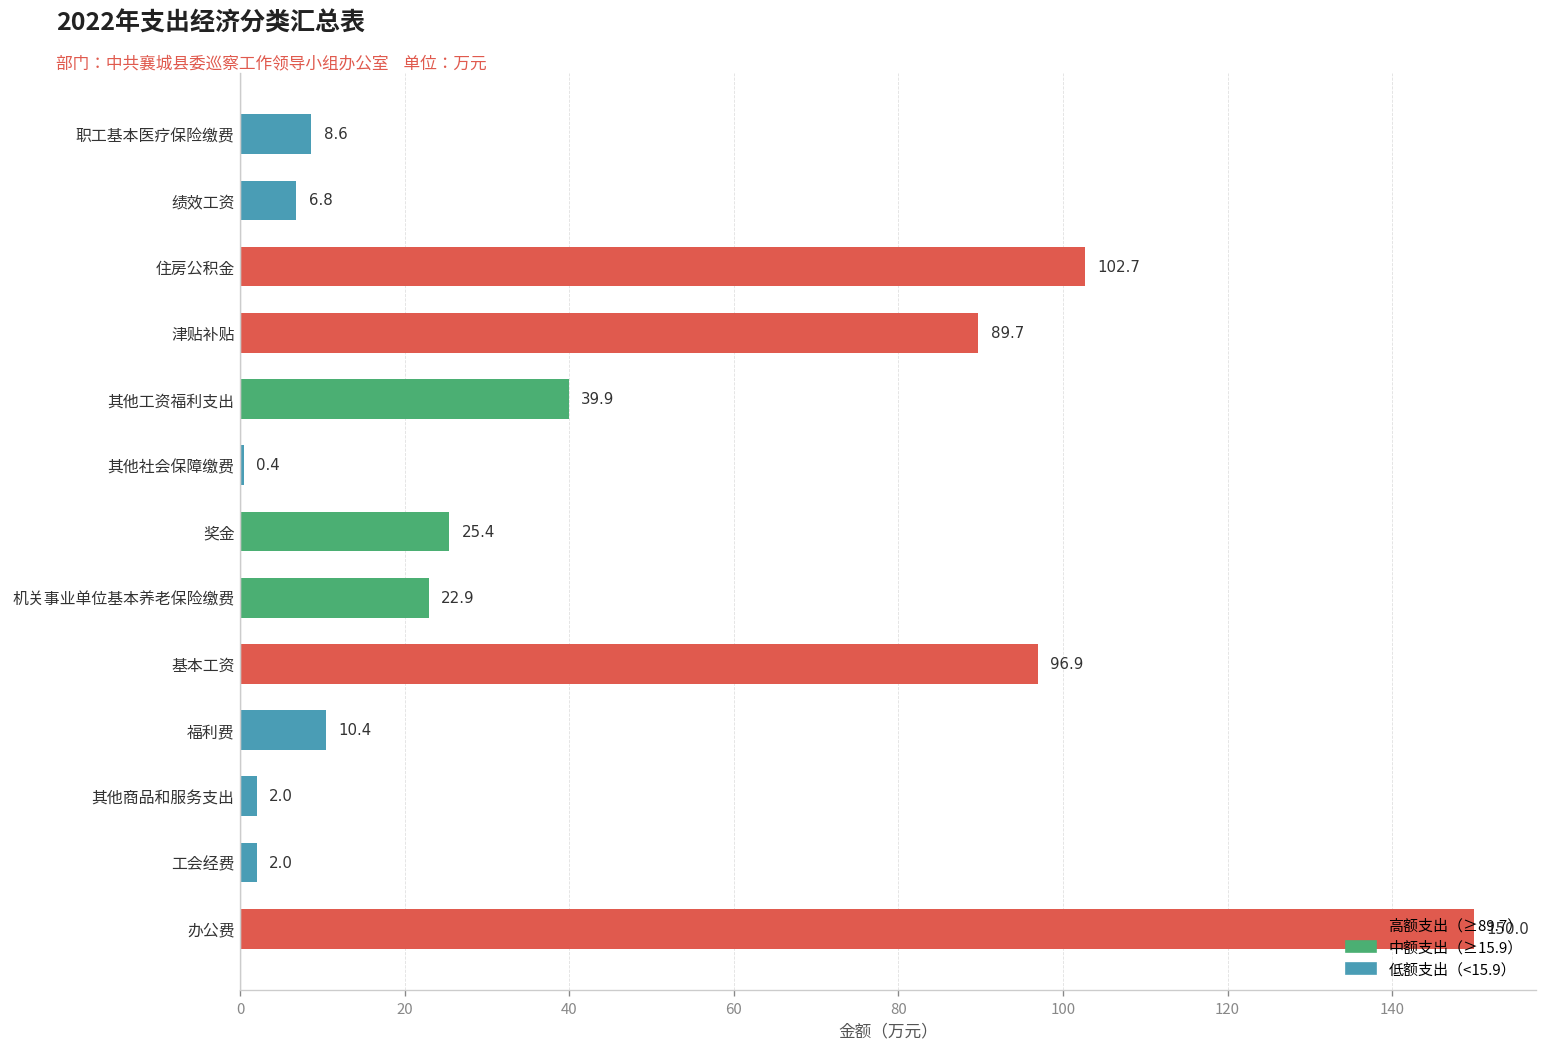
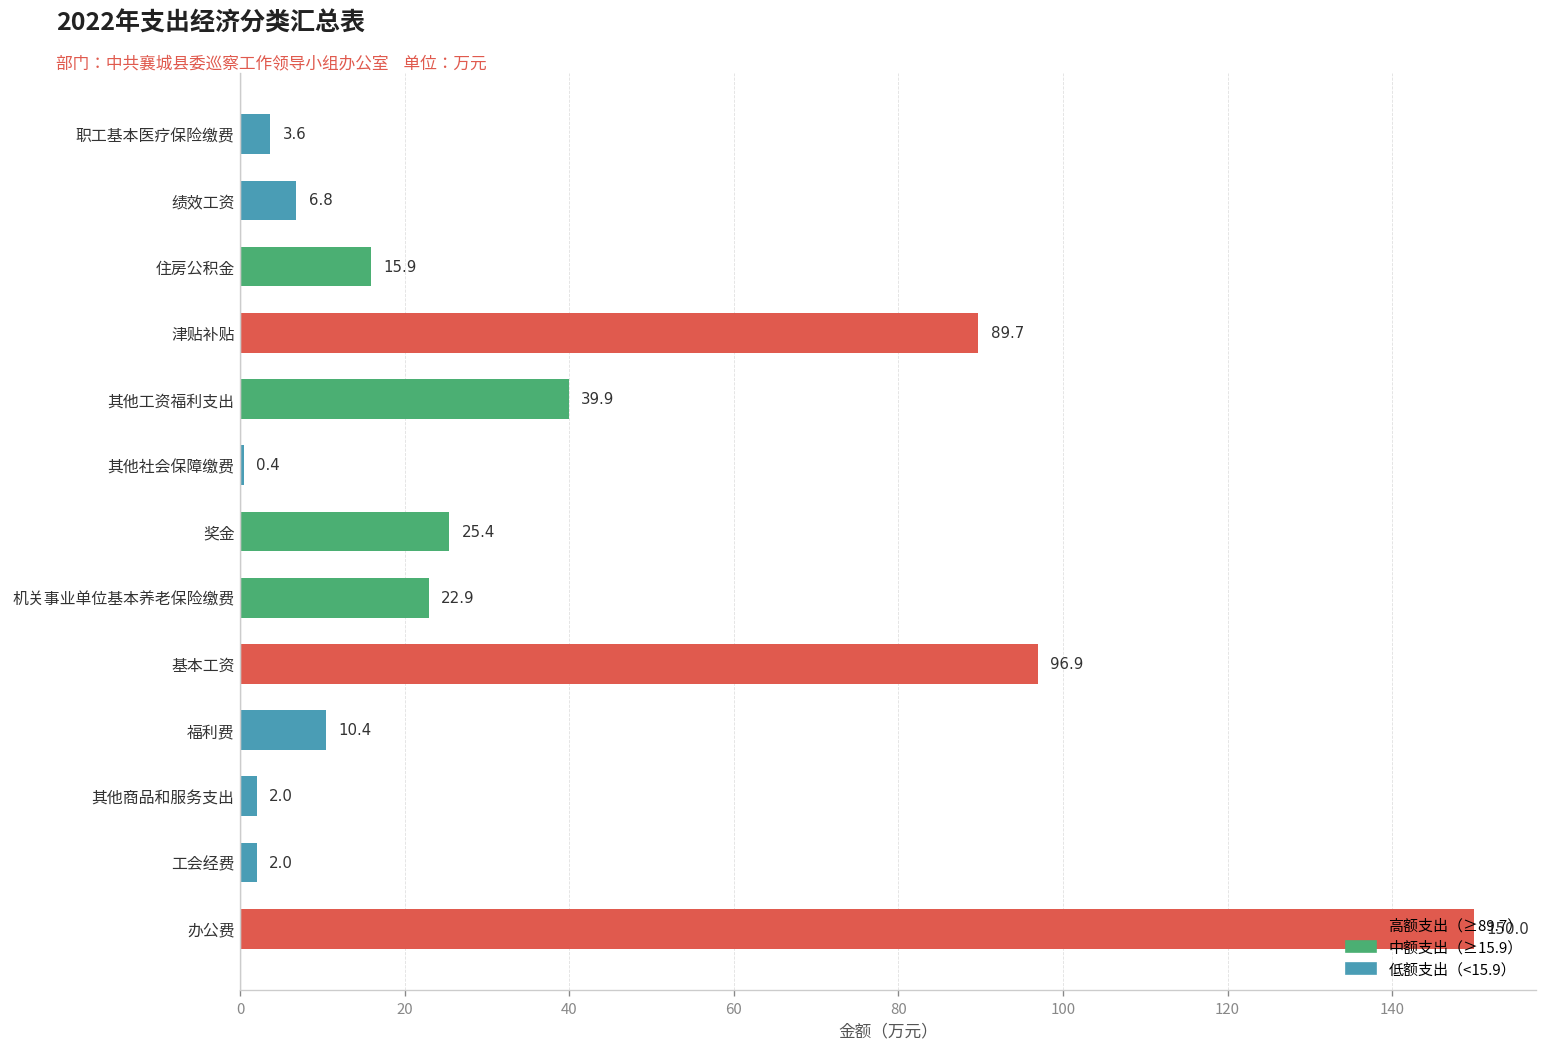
  {
-   "职工基本医疗保险缴费": 8.6,
+   "职工基本医疗保险缴费": 3.6,
    "绩效工资": 6.8,
-   "住房公积金": 102.7,
+   "住房公积金": 15.9,
    "津贴补贴": 89.7,
    "其他工资福利支出": 39.9,
    "其他社会保障缴费": 0.4,
    "奖金": 25.4,
    "机关事业单位基本养老保险缴费": 22.9,
    "基本工资": 96.9,
    "福利费": 10.4,
    "其他商品和服务支出": 2.0,
    "工会经费": 2.0,
    "办公费": 150.0
  }
